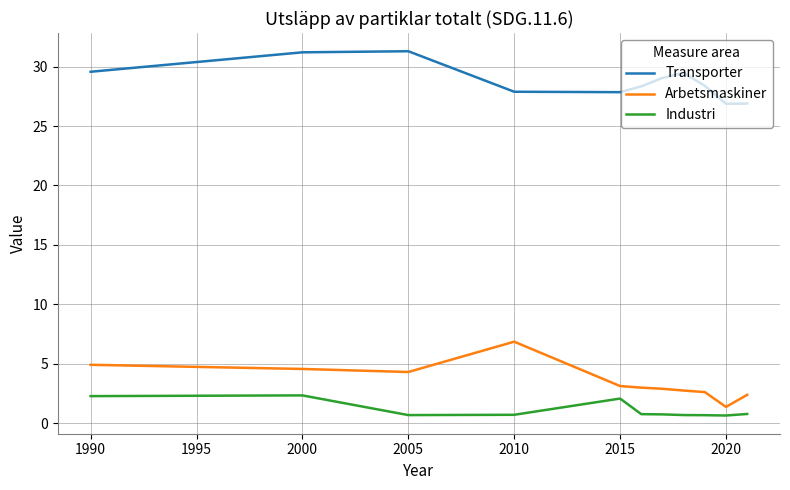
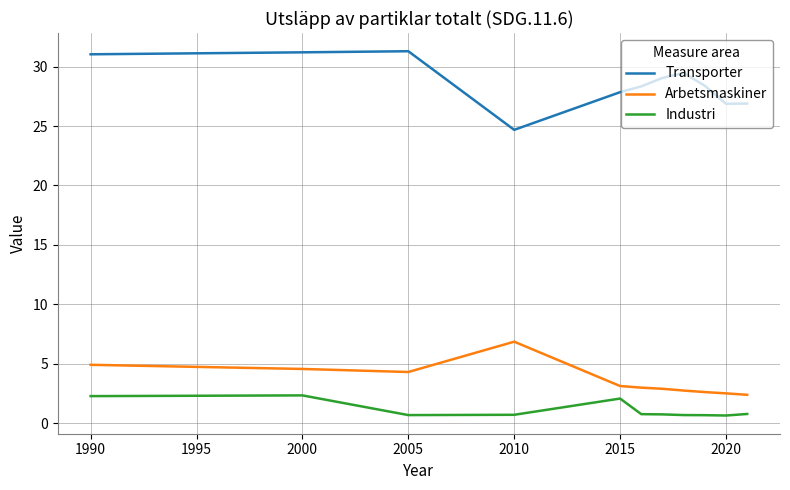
  {
    "Transporter": {
-     "1990": 29.6,
+     "1990": 31.0,
      "2000": 31.2,
      "2005": 31.3,
-     "2010": 27.9,
+     "2010": 24.7,
      "2015": 27.8
    },
    "Arbetsmaskiner": {
      "1990": 4.9,
      "2000": 4.6,
      "2005": 4.3,
      "2010": 6.9,
      "2015": 3.1,
-     "2020": 1.4
+     "2020": 2.5
    },
    "Industri": {
      "1990": 2.3,
      "2000": 2.4,
      "2005": 0.7,
      "2010": 0.7,
      "2015": 2.1,
      "2020": 0.7
    }
  }
